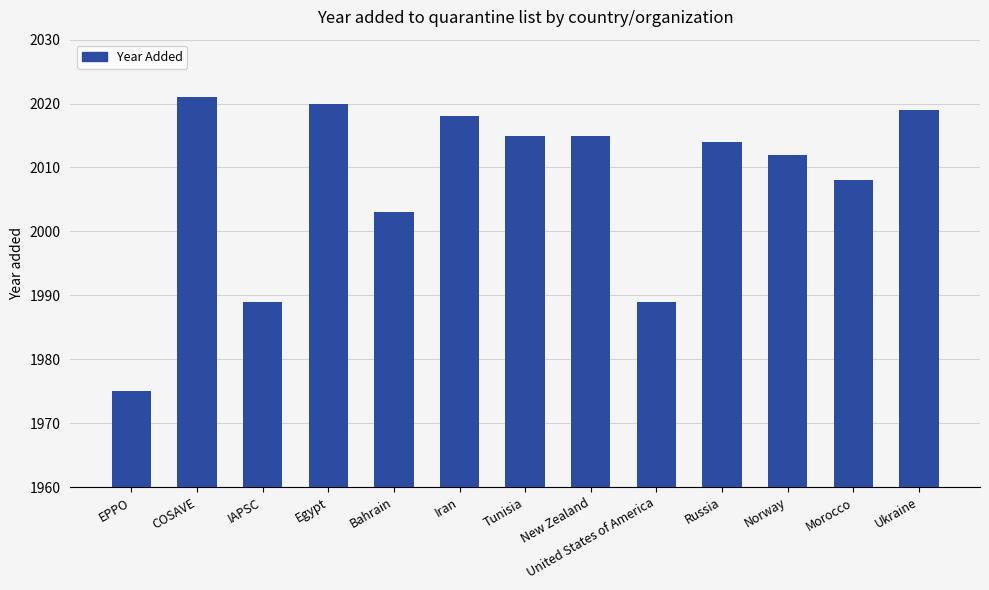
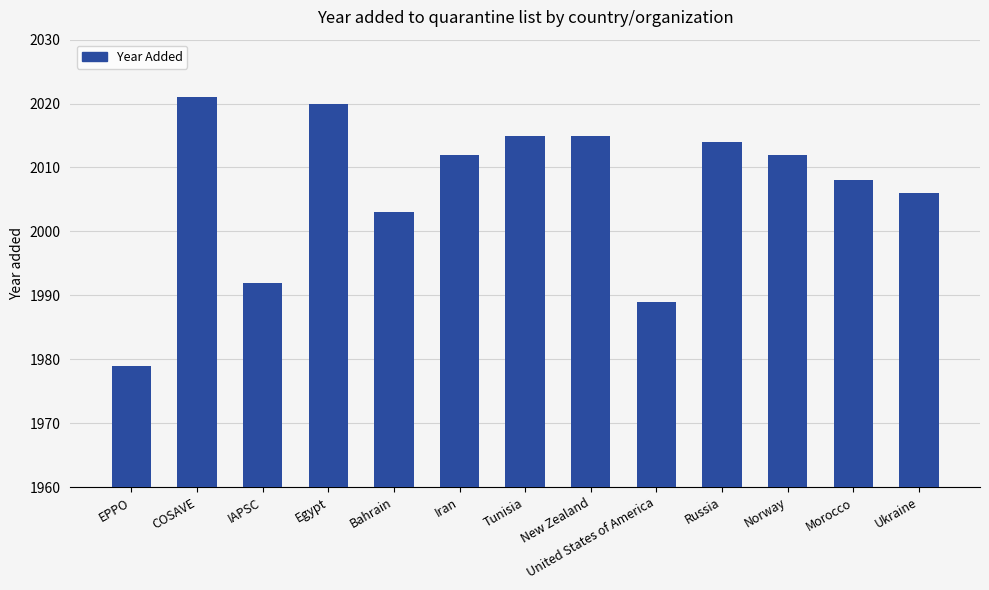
  {
-   "EPPO": 1975,
+   "EPPO": 1979,
    "COSAVE": 2021,
-   "IAPSC": 1989,
+   "IAPSC": 1992,
    "Egypt": 2020,
    "Bahrain": 2003,
-   "Iran": 2018,
+   "Iran": 2012,
    "Tunisia": 2015,
    "New Zealand": 2015,
    "United States of America": 1989,
    "Russia": 2014,
    "Norway": 2012,
    "Morocco": 2008,
-   "Ukraine": 2019
+   "Ukraine": 2006
  }
